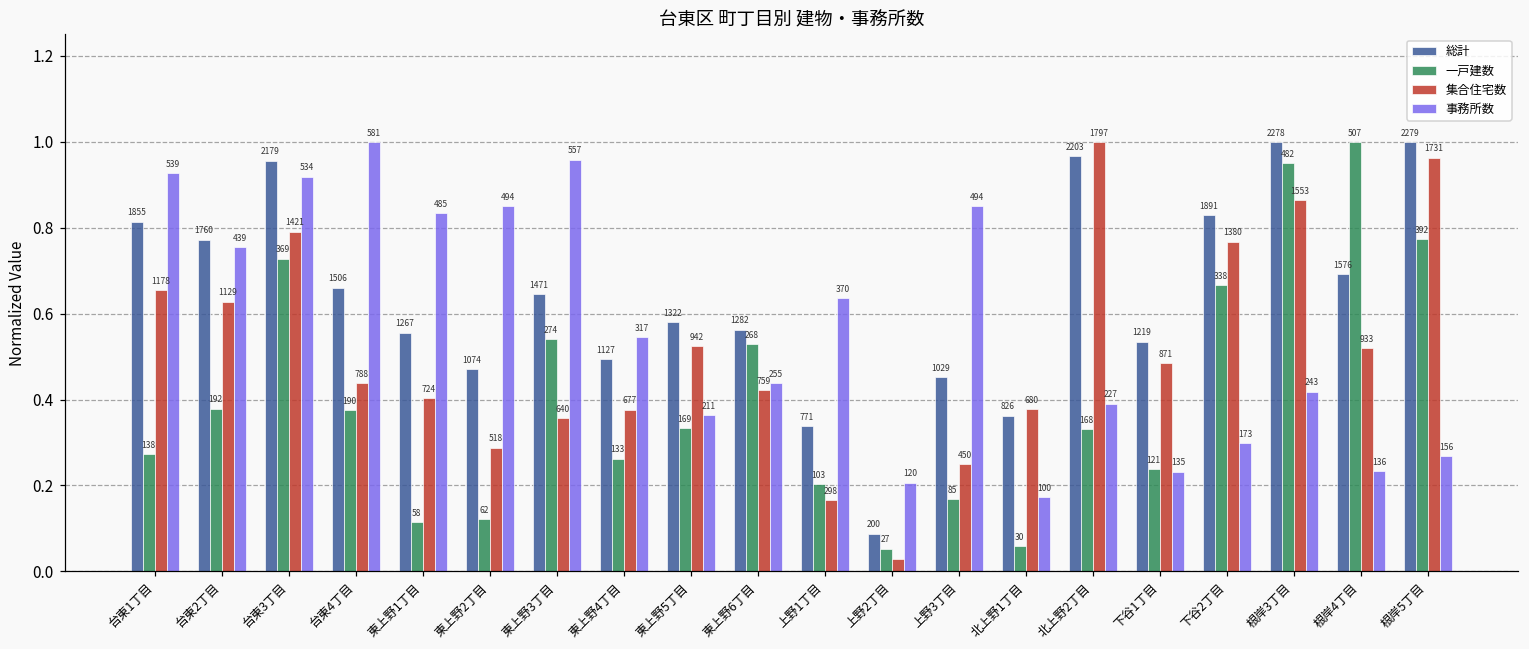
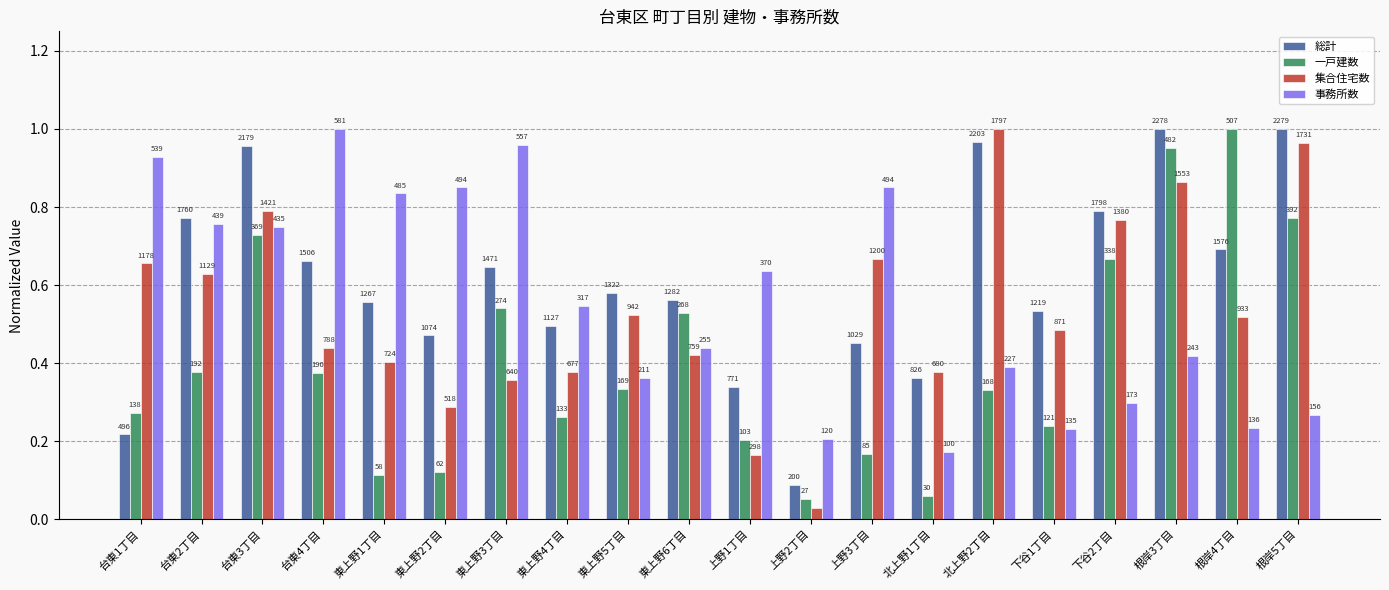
  {
    "総計": {
-     "台東1丁目": 1855,
-     "下谷2丁目": 1891
+     "台東1丁目": 496,
+     "下谷2丁目": 1798
    },
    "集合住宅数": {
-     "上野3丁目": 450
+     "上野3丁目": 1200
    },
    "事務所数": {
-     "台東3丁目": 534
+     "台東3丁目": 435
    }
  }
